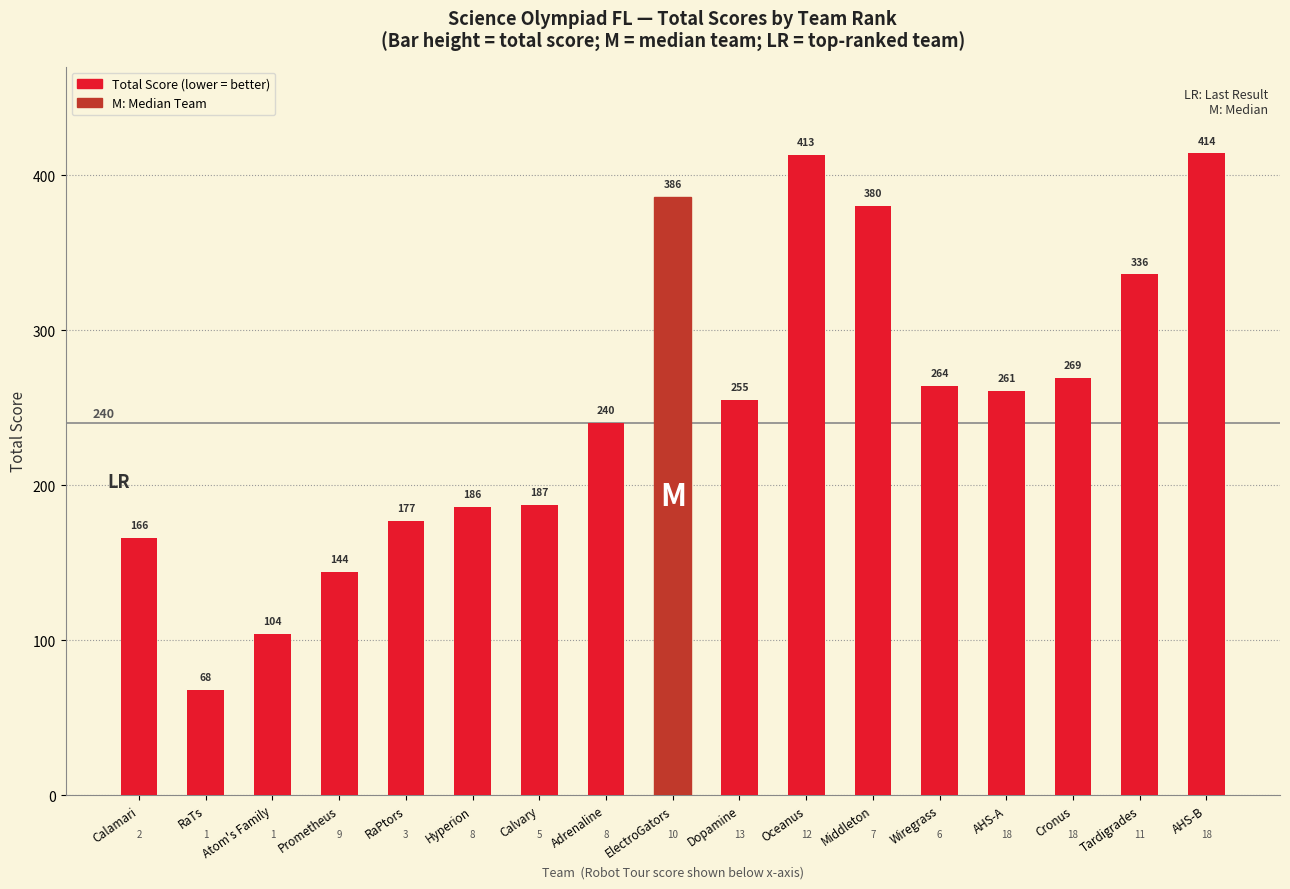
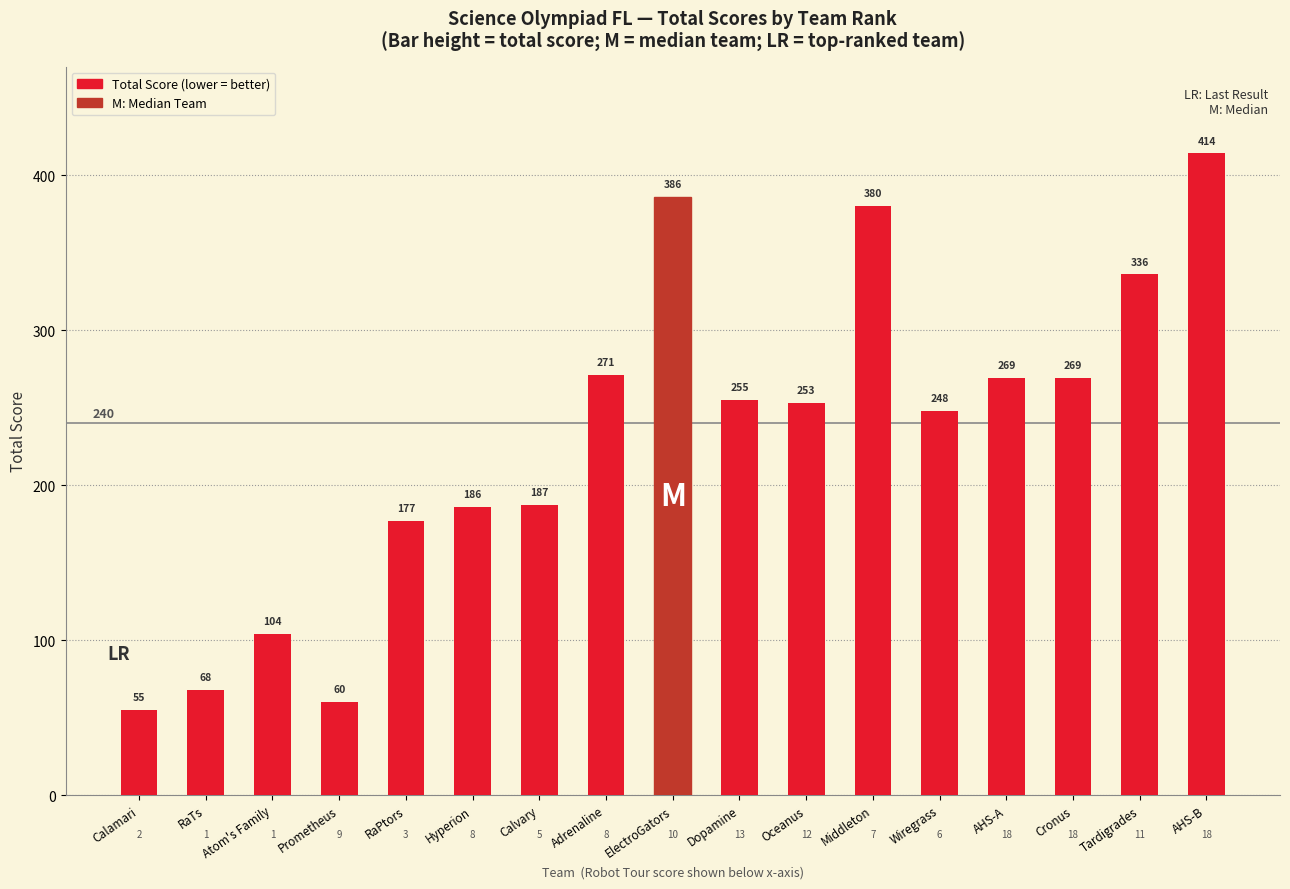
  {
-   "Calamari": 166,
+   "Calamari": 55,
    "RaTs": 68,
    "Atom's Family": 104,
-   "Prometheus": 144,
+   "Prometheus": 60,
    "RaPtors": 177,
    "Hyperion": 186,
    "Calvary": 187,
-   "Adrenaline": 240,
+   "Adrenaline": 271,
    "ElectroGators": 386,
    "Dopamine": 255,
-   "Oceanus": 413,
+   "Oceanus": 253,
    "Middleton": 380,
-   "Wiregrass": 264,
-   "AHS-A": 261,
+   "Wiregrass": 248,
+   "AHS-A": 269,
    "Cronus": 269,
    "Tardigrades": 336,
    "AHS-B": 414
  }
